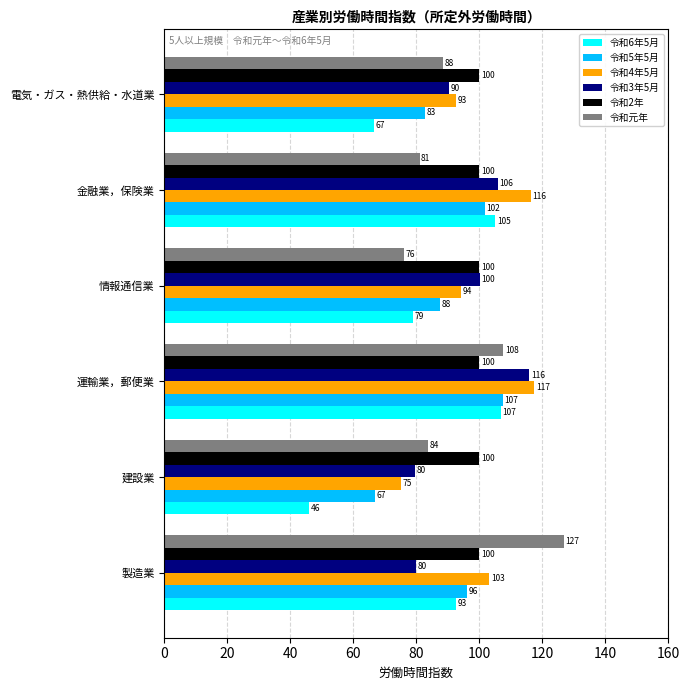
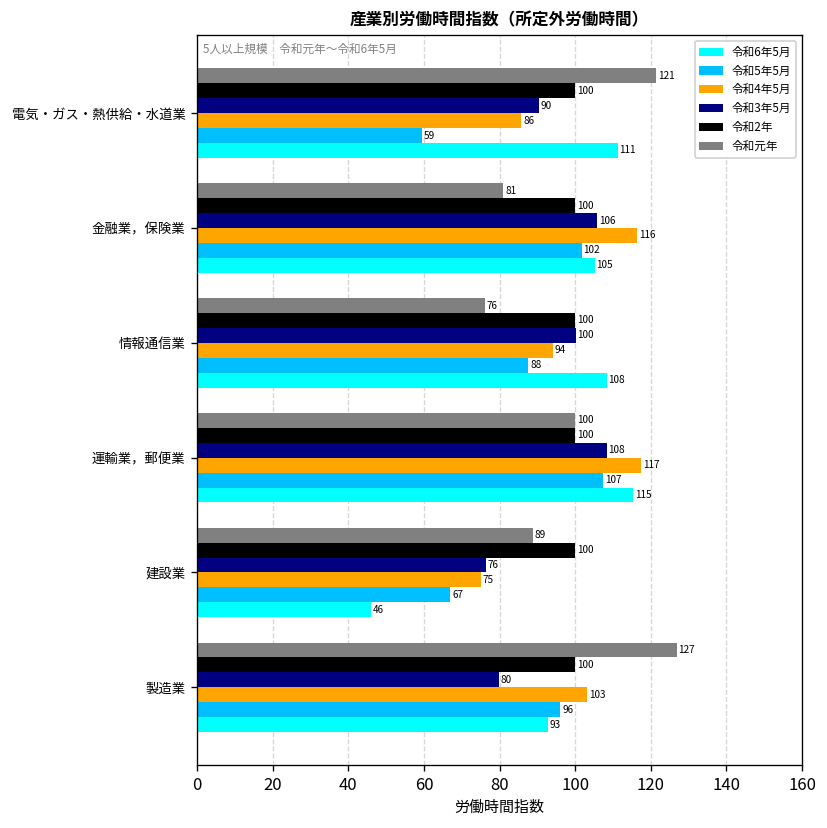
  {
    "令和6年5月": {
-     "電気・ガス・熱供給・水道業": 67,
+     "電気・ガス・熱供給・水道業": 111,
      "金融業，保険業": 105,
-     "情報通信業": 79,
-     "運輸業，郵便業": 107,
+     "情報通信業": 108,
+     "運輸業，郵便業": 115,
      "建設業": 46,
      "製造業": 93
    },
    "令和5年5月": {
-     "電気・ガス・熱供給・水道業": 83,
+     "電気・ガス・熱供給・水道業": 59,
      "金融業，保険業": 102,
      "情報通信業": 88,
      "運輸業，郵便業": 107,
      "建設業": 67,
      "製造業": 96
    },
    "令和4年5月": {
-     "電気・ガス・熱供給・水道業": 93,
+     "電気・ガス・熱供給・水道業": 86,
      "金融業，保険業": 116,
      "情報通信業": 94,
      "運輸業，郵便業": 117,
      "建設業": 75,
      "製造業": 103
    },
    "令和3年5月": {
      "電気・ガス・熱供給・水道業": 90,
      "金融業，保険業": 106,
      "情報通信業": 100,
-     "運輸業，郵便業": 116,
-     "建設業": 80,
+     "運輸業，郵便業": 108,
+     "建設業": 76,
      "製造業": 80
    },
    "令和2年": {
      "電気・ガス・熱供給・水道業": 100,
      "金融業，保険業": 100,
      "情報通信業": 100,
      "運輸業，郵便業": 100,
      "建設業": 100,
      "製造業": 100
    },
    "令和元年": {
-     "電気・ガス・熱供給・水道業": 88,
+     "電気・ガス・熱供給・水道業": 121,
      "金融業，保険業": 81,
      "情報通信業": 76,
-     "運輸業，郵便業": 108,
-     "建設業": 84,
+     "運輸業，郵便業": 100,
+     "建設業": 89,
      "製造業": 127
    }
  }
